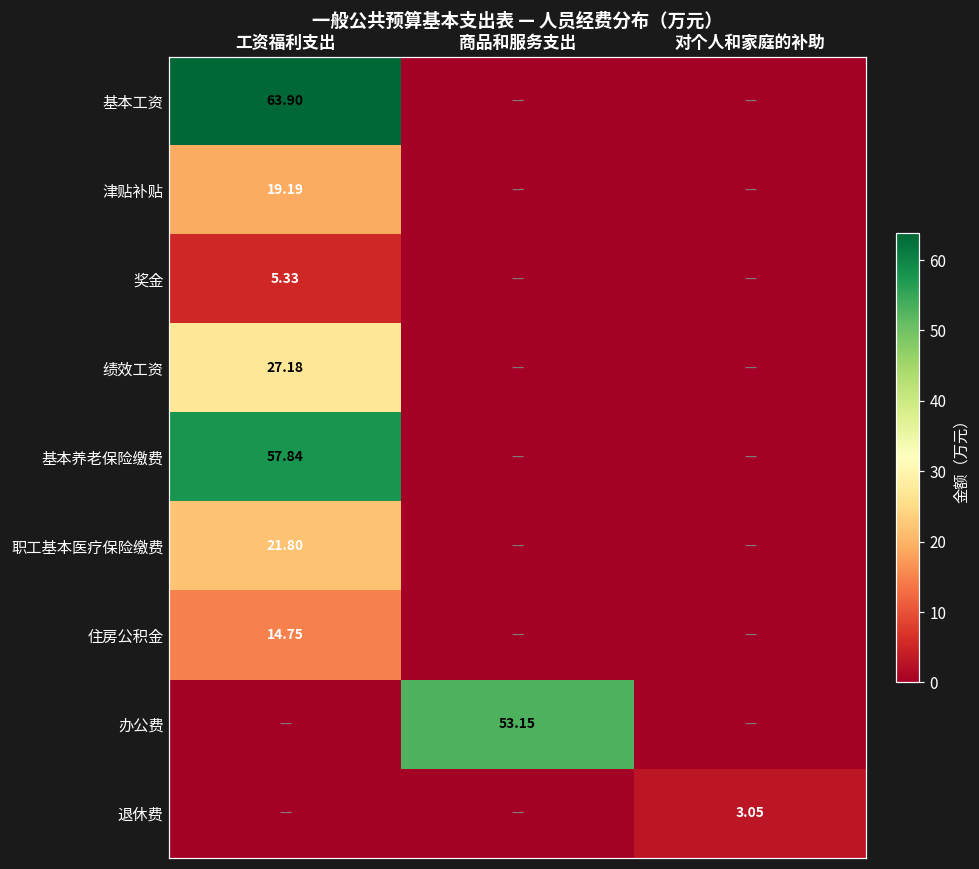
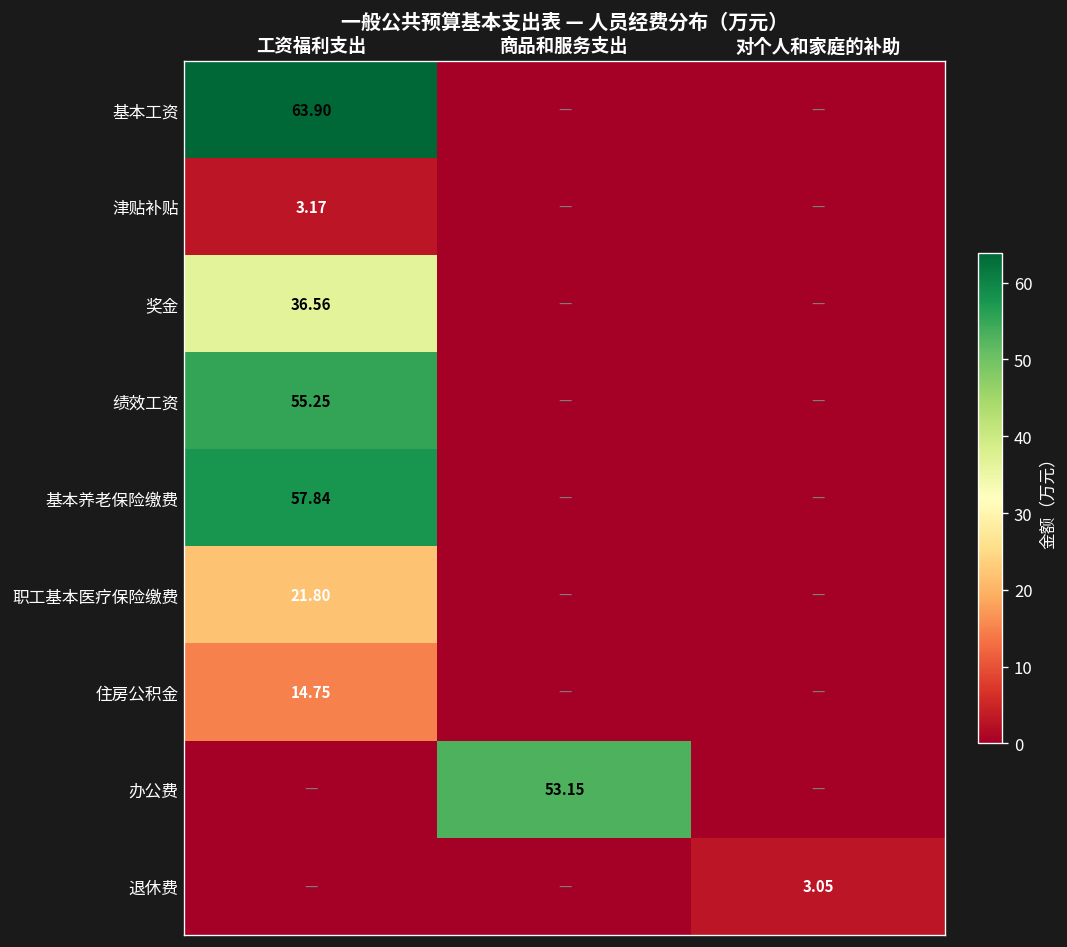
  {
    "基本工资": {
      "工资福利支出": 63.90
    },
    "津贴补贴": {
-     "工资福利支出": 19.19
+     "工资福利支出": 3.17
    },
    "奖金": {
-     "工资福利支出": 5.33
+     "工资福利支出": 36.56
    },
    "绩效工资": {
-     "工资福利支出": 27.18
+     "工资福利支出": 55.25
    },
    "基本养老保险缴费": {
      "工资福利支出": 57.84
    },
    "职工基本医疗保险缴费": {
      "工资福利支出": 21.80
    },
    "住房公积金": {
      "工资福利支出": 14.75
    },
    "办公费": {
      "商品和服务支出": 53.15
    },
    "退休费": {
      "对个人和家庭的补助": 3.05
    }
  }
